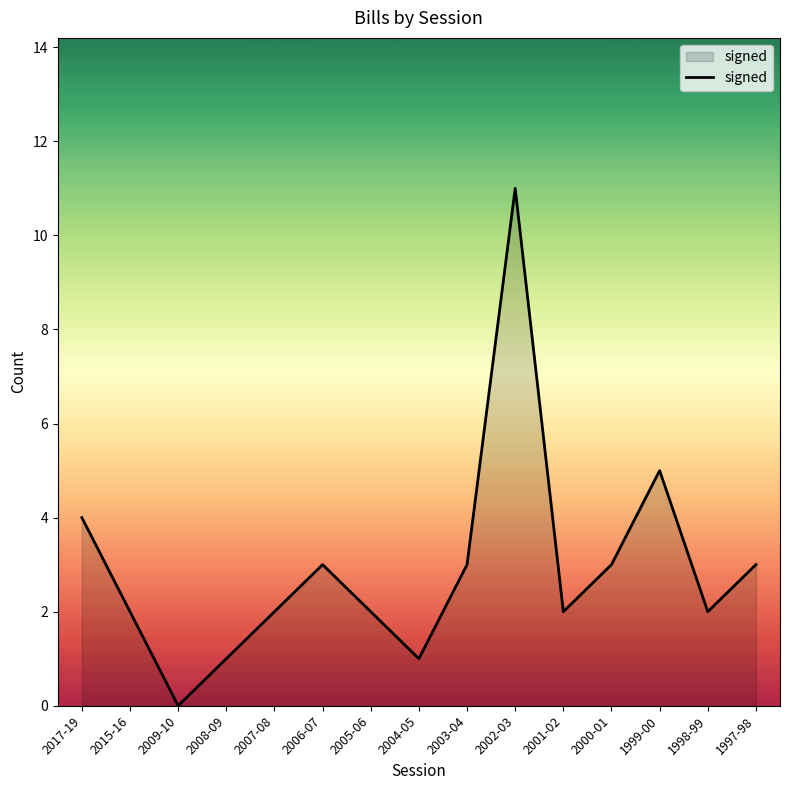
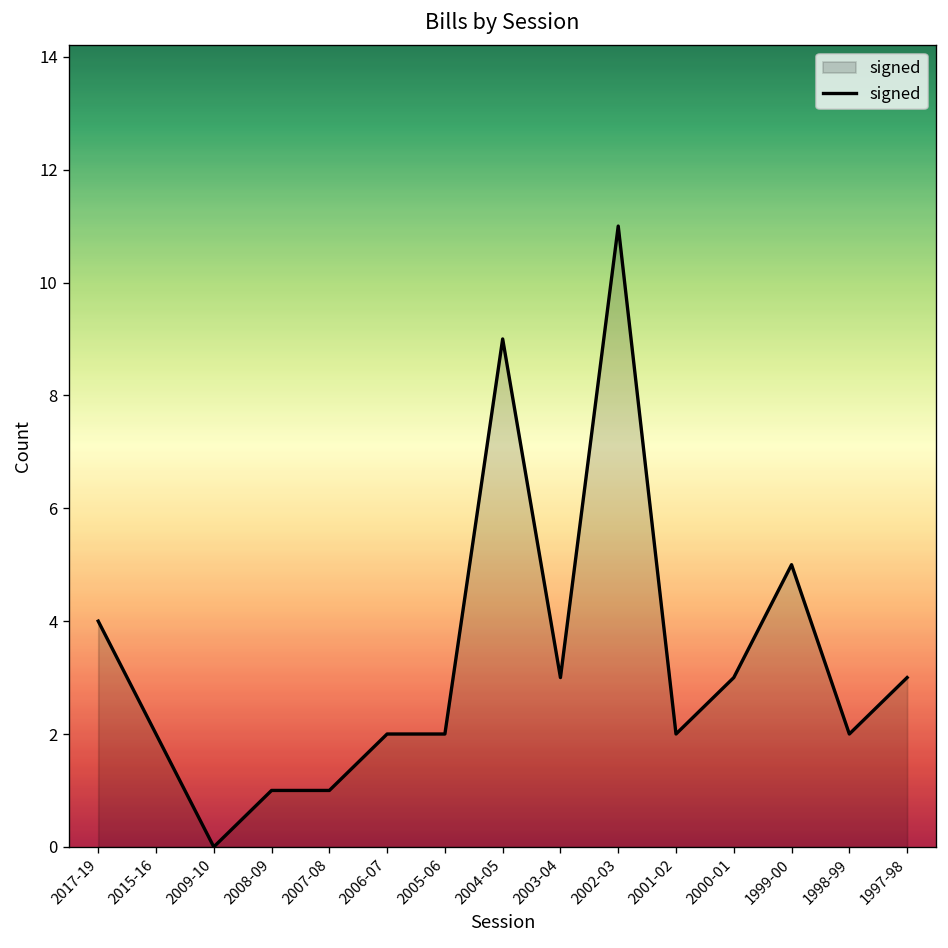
  {
    "2017-19": 4,
    "2015-16": 2,
    "2009-10": 0,
    "2008-09": 1,
-   "2007-08": 2,
-   "2006-07": 3,
+   "2007-08": 1,
+   "2006-07": 2,
    "2005-06": 2,
-   "2004-05": 1,
+   "2004-05": 9,
    "2003-04": 3,
    "2002-03": 11,
    "2001-02": 2,
    "2000-01": 3,
    "1999-00": 5,
    "1998-99": 2,
    "1997-98": 3
  }
